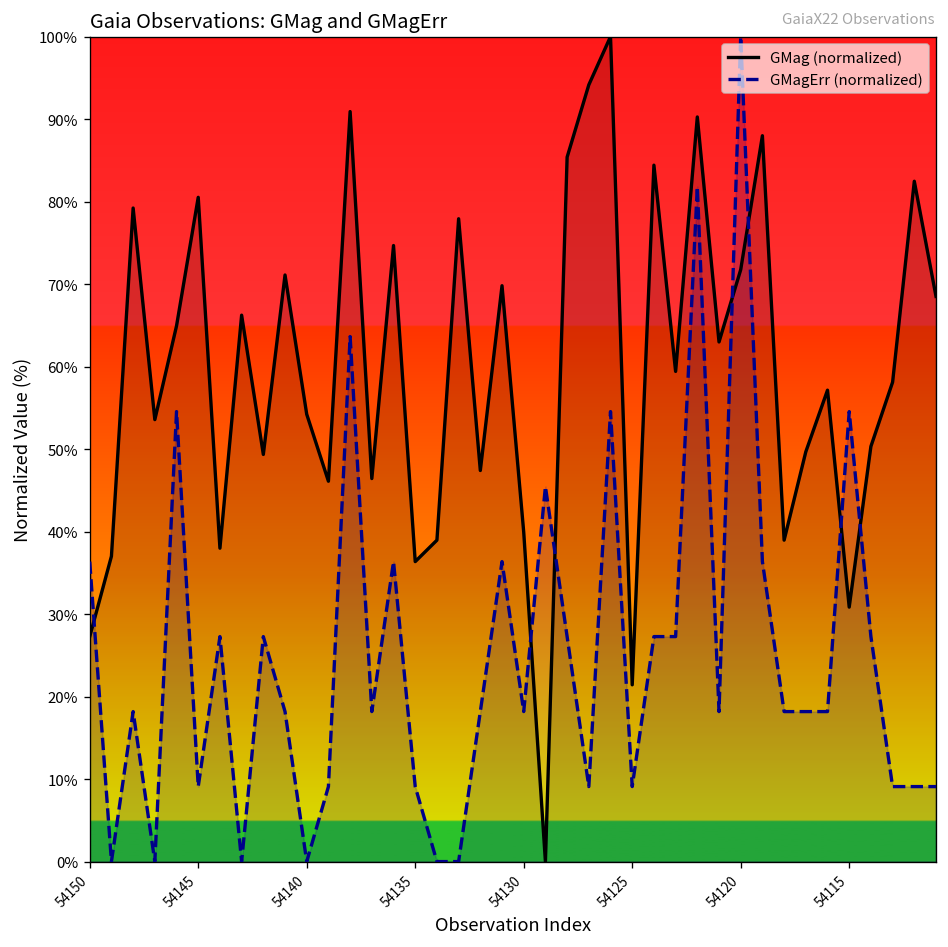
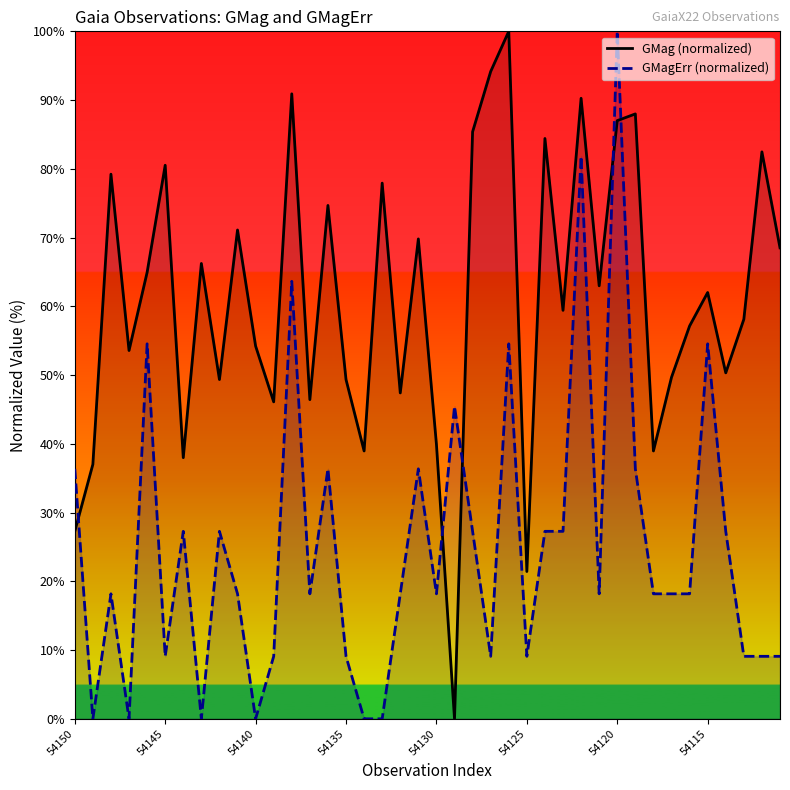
  {
    "GMag (normalized)": {
      "54150": "27%",
      "54145": "81%",
      "54140": "54%",
-     "54135": "36%",
+     "54135": "49%",
      "54130": "40%",
      "54125": "21%",
-     "54120": "72%",
-     "54115": "31%"
+     "54120": "87%",
+     "54115": "62%"
    },
    "GMagErr (normalized)": {
      "54150": "36%",
      "54145": "9%",
      "54140": "0%",
      "54135": "9%",
      "54130": "18%",
      "54125": "9%",
      "54120": "100%",
      "54115": "55%"
    }
  }
